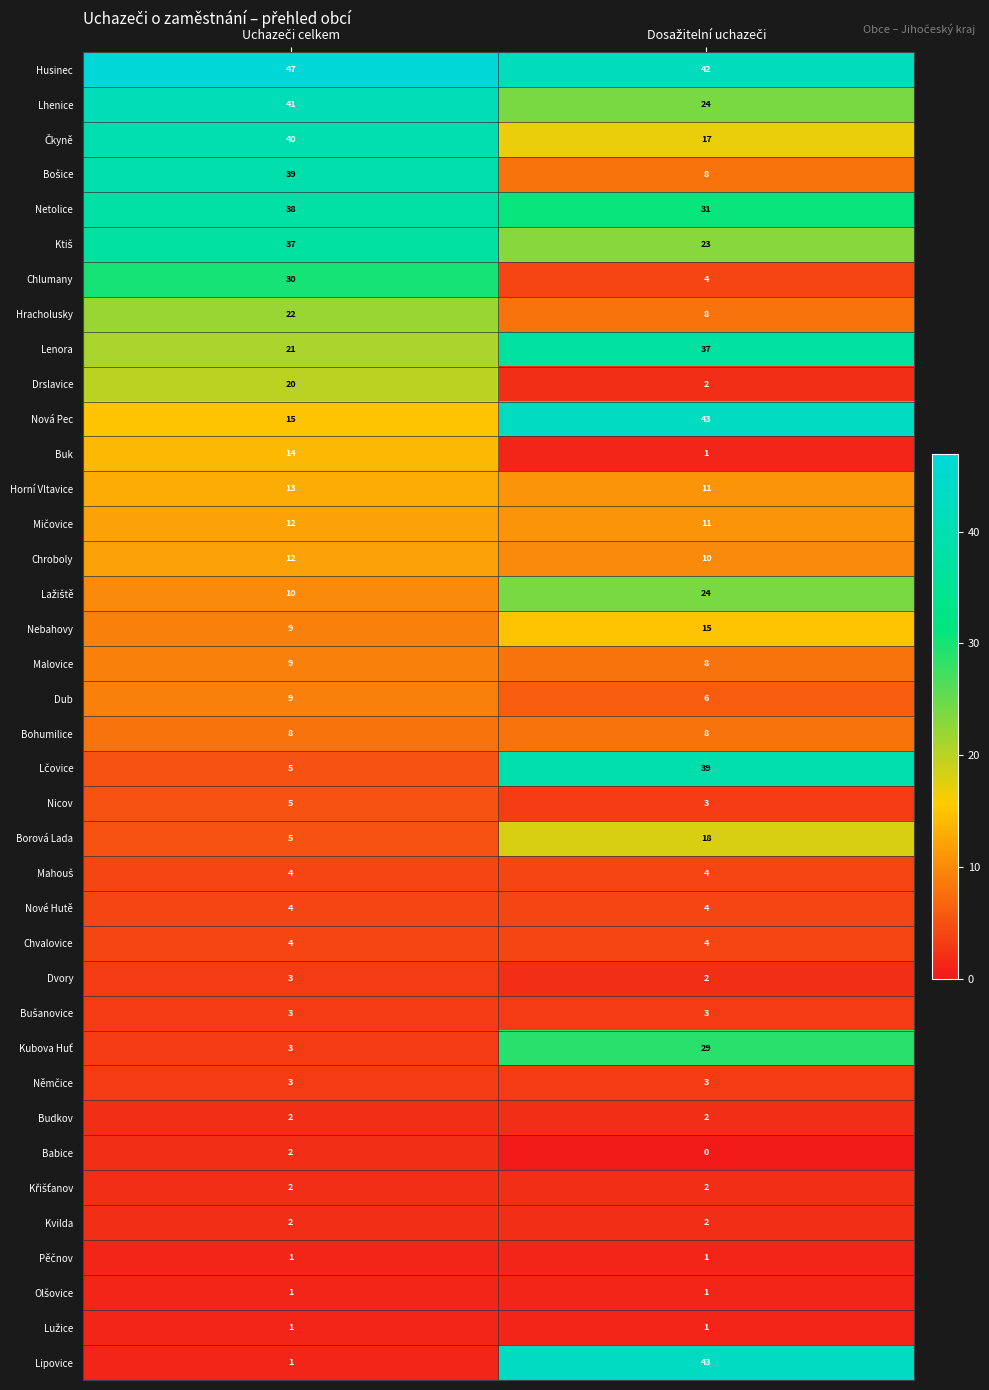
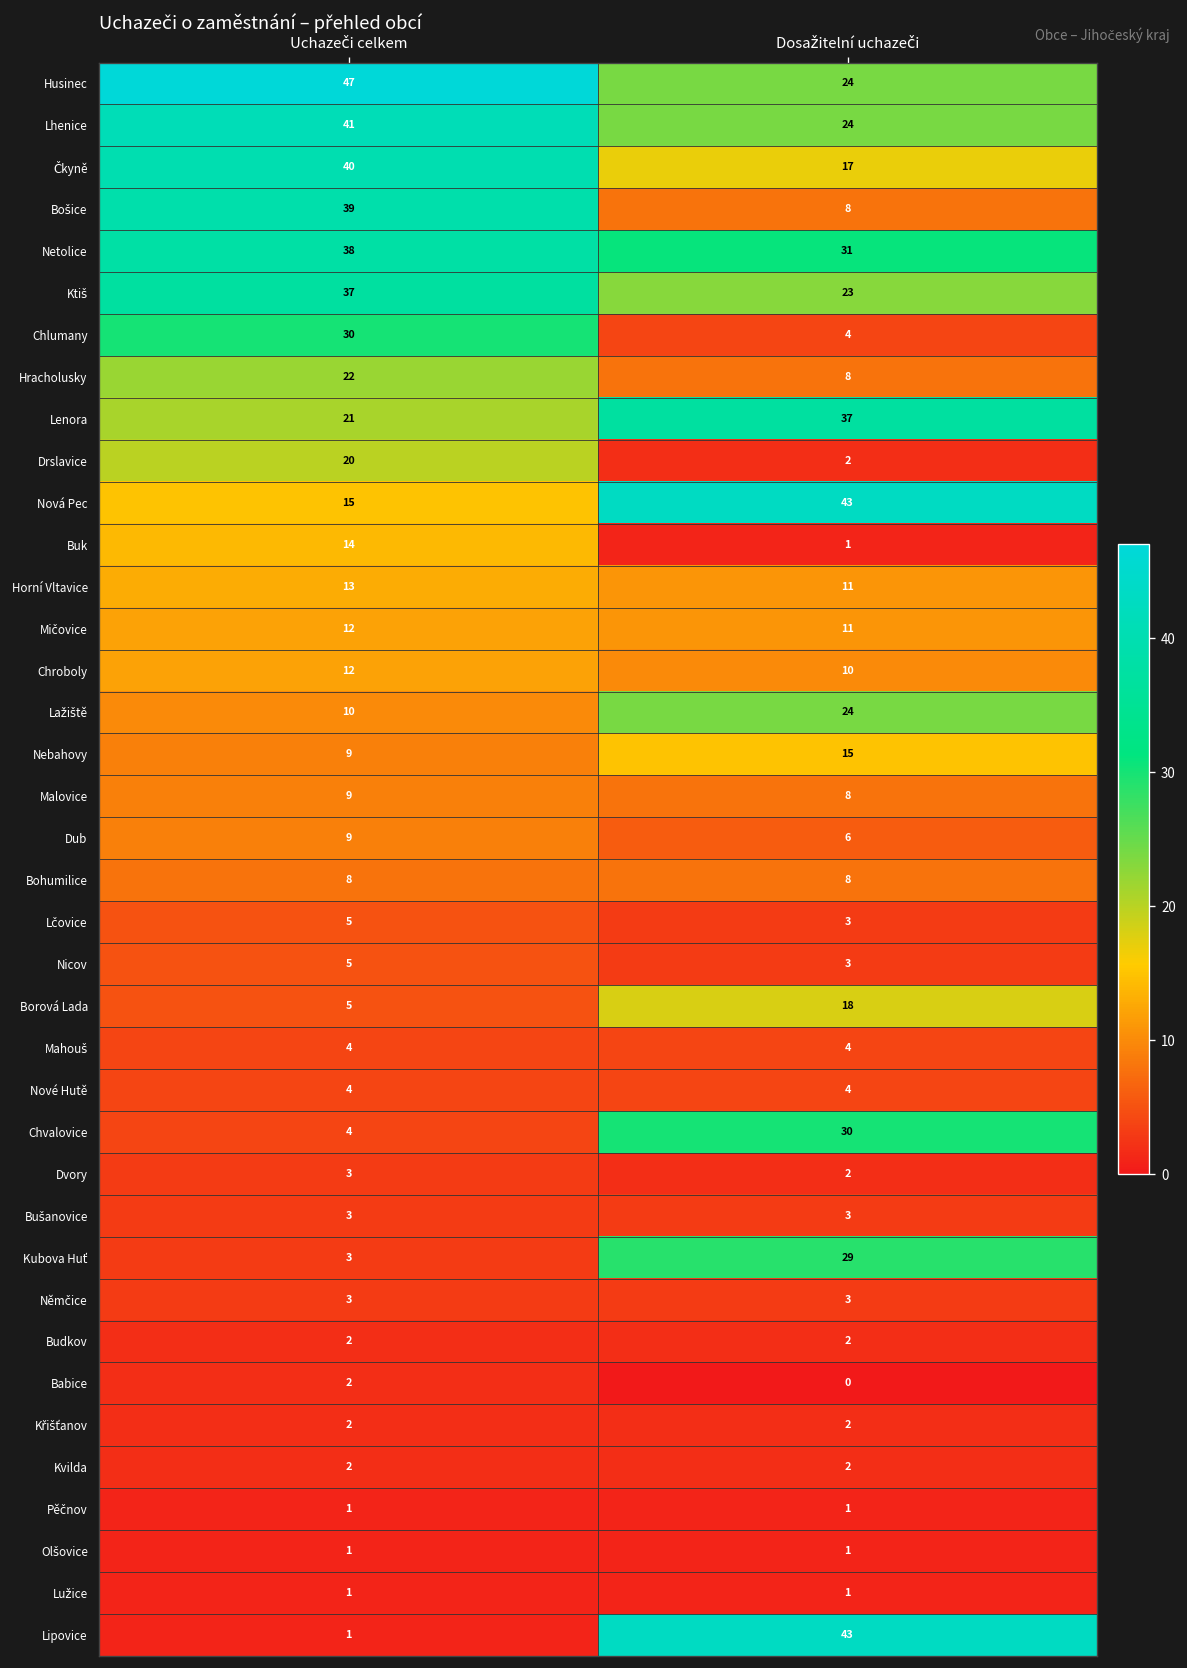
  {
    "Husinec": {
      "Uchazeči celkem": 47,
-     "Dosažitelní uchazeči": 42
+     "Dosažitelní uchazeči": 24
    },
    "Lhenice": {
      "Uchazeči celkem": 41,
      "Dosažitelní uchazeči": 24
    },
    "Čkyně": {
      "Uchazeči celkem": 40,
      "Dosažitelní uchazeči": 17
    },
    "Bošice": {
      "Uchazeči celkem": 39,
      "Dosažitelní uchazeči": 8
    },
    "Netolice": {
      "Uchazeči celkem": 38,
      "Dosažitelní uchazeči": 31
    },
    "Ktiš": {
      "Uchazeči celkem": 37,
      "Dosažitelní uchazeči": 23
    },
    "Chlumany": {
      "Uchazeči celkem": 30,
      "Dosažitelní uchazeči": 4
    },
    "Hracholusky": {
      "Uchazeči celkem": 22,
      "Dosažitelní uchazeči": 8
    },
    "Lenora": {
      "Uchazeči celkem": 21,
      "Dosažitelní uchazeči": 37
    },
    "Drslavice": {
      "Uchazeči celkem": 20,
      "Dosažitelní uchazeči": 2
    },
    "Nová Pec": {
      "Uchazeči celkem": 15,
      "Dosažitelní uchazeči": 43
    },
    "Buk": {
      "Uchazeči celkem": 14,
      "Dosažitelní uchazeči": 1
    },
    "Horní Vltavice": {
      "Uchazeči celkem": 13,
      "Dosažitelní uchazeči": 11
    },
    "Mičovice": {
      "Uchazeči celkem": 12,
      "Dosažitelní uchazeči": 11
    },
    "Chroboly": {
      "Uchazeči celkem": 12,
      "Dosažitelní uchazeči": 10
    },
    "Lažiště": {
      "Uchazeči celkem": 10,
      "Dosažitelní uchazeči": 24
    },
    "Nebahovy": {
      "Uchazeči celkem": 9,
      "Dosažitelní uchazeči": 15
    },
    "Malovice": {
      "Uchazeči celkem": 9,
      "Dosažitelní uchazeči": 8
    },
    "Dub": {
      "Uchazeči celkem": 9,
      "Dosažitelní uchazeči": 6
    },
    "Bohumilice": {
      "Uchazeči celkem": 8,
      "Dosažitelní uchazeči": 8
    },
    "Lčovice": {
      "Uchazeči celkem": 5,
-     "Dosažitelní uchazeči": 39
+     "Dosažitelní uchazeči": 3
    },
    "Nicov": {
      "Uchazeči celkem": 5,
      "Dosažitelní uchazeči": 3
    },
    "Borová Lada": {
      "Uchazeči celkem": 5,
      "Dosažitelní uchazeči": 18
    },
    "Mahouš": {
      "Uchazeči celkem": 4,
      "Dosažitelní uchazeči": 4
    },
    "Nové Hutě": {
      "Uchazeči celkem": 4,
      "Dosažitelní uchazeči": 4
    },
    "Chvalovice": {
      "Uchazeči celkem": 4,
-     "Dosažitelní uchazeči": 4
+     "Dosažitelní uchazeči": 30
    },
    "Dvory": {
      "Uchazeči celkem": 3,
      "Dosažitelní uchazeči": 2
    },
    "Bušanovice": {
      "Uchazeči celkem": 3,
      "Dosažitelní uchazeči": 3
    },
    "Kubova Huť": {
      "Uchazeči celkem": 3,
      "Dosažitelní uchazeči": 29
    },
    "Němčice": {
      "Uchazeči celkem": 3,
      "Dosažitelní uchazeči": 3
    },
    "Budkov": {
      "Uchazeči celkem": 2,
      "Dosažitelní uchazeči": 2
    },
    "Babice": {
      "Uchazeči celkem": 2,
      "Dosažitelní uchazeči": 0
    },
    "Křišťanov": {
      "Uchazeči celkem": 2,
      "Dosažitelní uchazeči": 2
    },
    "Kvilda": {
      "Uchazeči celkem": 2,
      "Dosažitelní uchazeči": 2
    },
    "Pěčnov": {
      "Uchazeči celkem": 1,
      "Dosažitelní uchazeči": 1
    },
    "Olšovice": {
      "Uchazeči celkem": 1,
      "Dosažitelní uchazeči": 1
    },
    "Lužice": {
      "Uchazeči celkem": 1,
      "Dosažitelní uchazeči": 1
    },
    "Lipovice": {
      "Uchazeči celkem": 1,
      "Dosažitelní uchazeči": 43
    }
  }
